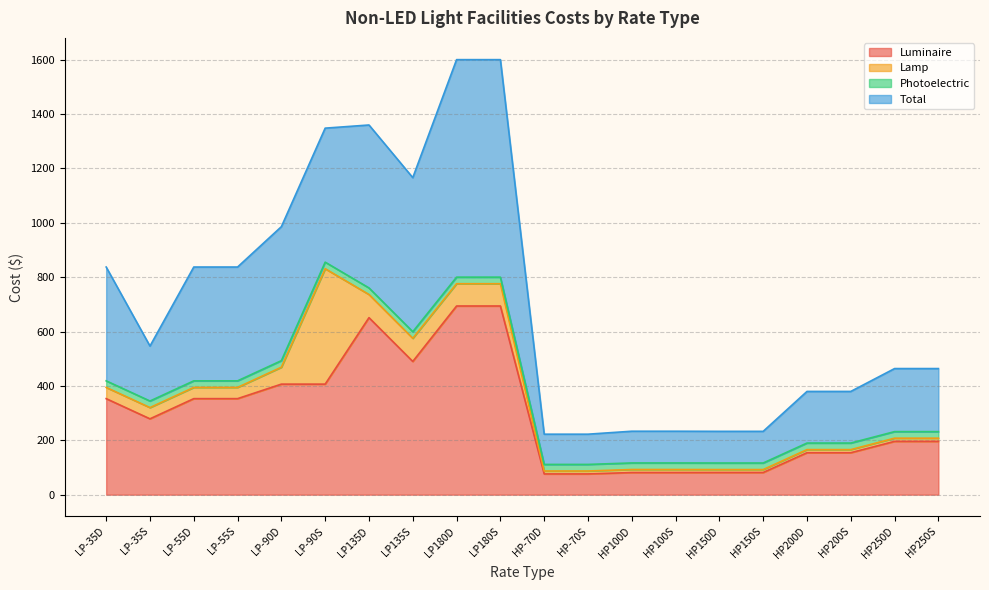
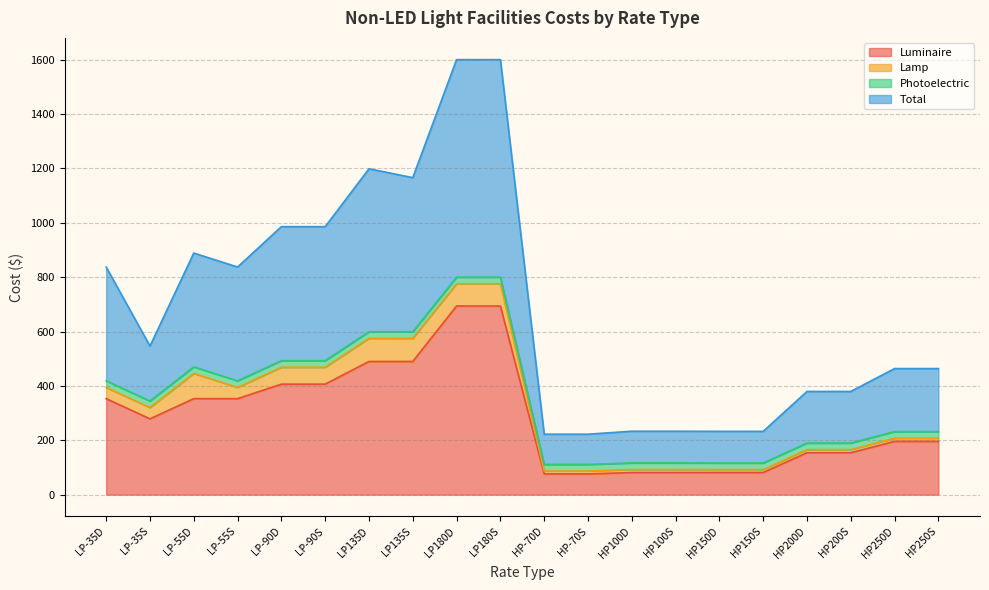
  {
    "Luminaire": {
      "LP-35D": 350,
      "LP-35S": 280,
      "LP-55D": 350,
      "LP-55S": 350,
      "LP-90D": 410,
      "LP-90S": 410,
-     "LP135D": 650,
+     "LP135D": 490,
      "LP135S": 490,
      "LP180D": 690,
      "LP180S": 690,
      "HP-70D": 80,
      "HP-70S": 80,
      "HP100D": 80,
      "HP100S": 80,
      "HP150D": 80,
      "HP150S": 80,
      "HP200D": 150,
      "HP200S": 150,
      "HP250D": 200,
      "HP250S": 200
    },
    "Lamp": {
      "LP-35D": 40,
      "LP-35S": 40,
-     "LP-55D": 40,
+     "LP-55D": 90,
      "LP-55S": 40,
      "LP-90D": 60,
-     "LP-90S": 420,
+     "LP-90S": 60,
      "LP135D": 90,
      "LP135S": 90,
      "LP180D": 80,
      "LP180S": 80,
      "HP-70D": 10,
      "HP-70S": 10,
      "HP100D": 10,
      "HP100S": 10,
      "HP150D": 10,
      "HP150S": 10,
      "HP200D": 10,
      "HP200S": 10,
      "HP250D": 10,
      "HP250S": 10
    },
    "Photoelectric": {
      "LP-35D": 20,
      "LP-35S": 20,
      "LP-55D": 20,
      "LP-55S": 20,
      "LP-90D": 20,
      "LP-90S": 20,
      "LP135D": 20,
      "LP135S": 20,
      "LP180D": 20,
      "LP180S": 20,
      "HP-70D": 20,
      "HP-70S": 20,
      "HP100D": 20,
      "HP100S": 20,
      "HP150D": 20,
      "HP150S": 20,
      "HP200D": 20,
      "HP200S": 20,
      "HP250D": 20,
      "HP250S": 20
    },
    "Total": {
      "LP-35D": 420,
      "LP-35S": 200,
      "LP-55D": 420,
      "LP-55S": 420,
      "LP-90D": 490,
      "LP-90S": 490,
      "LP135D": 600,
      "LP135S": 570,
      "LP180D": 800,
      "LP180S": 800,
      "HP-70D": 110,
      "HP-70S": 110,
      "HP100D": 120,
      "HP100S": 120,
      "HP150D": 120,
      "HP150S": 120,
      "HP200D": 190,
      "HP200S": 190,
      "HP250D": 230,
      "HP250S": 230
    }
  }
